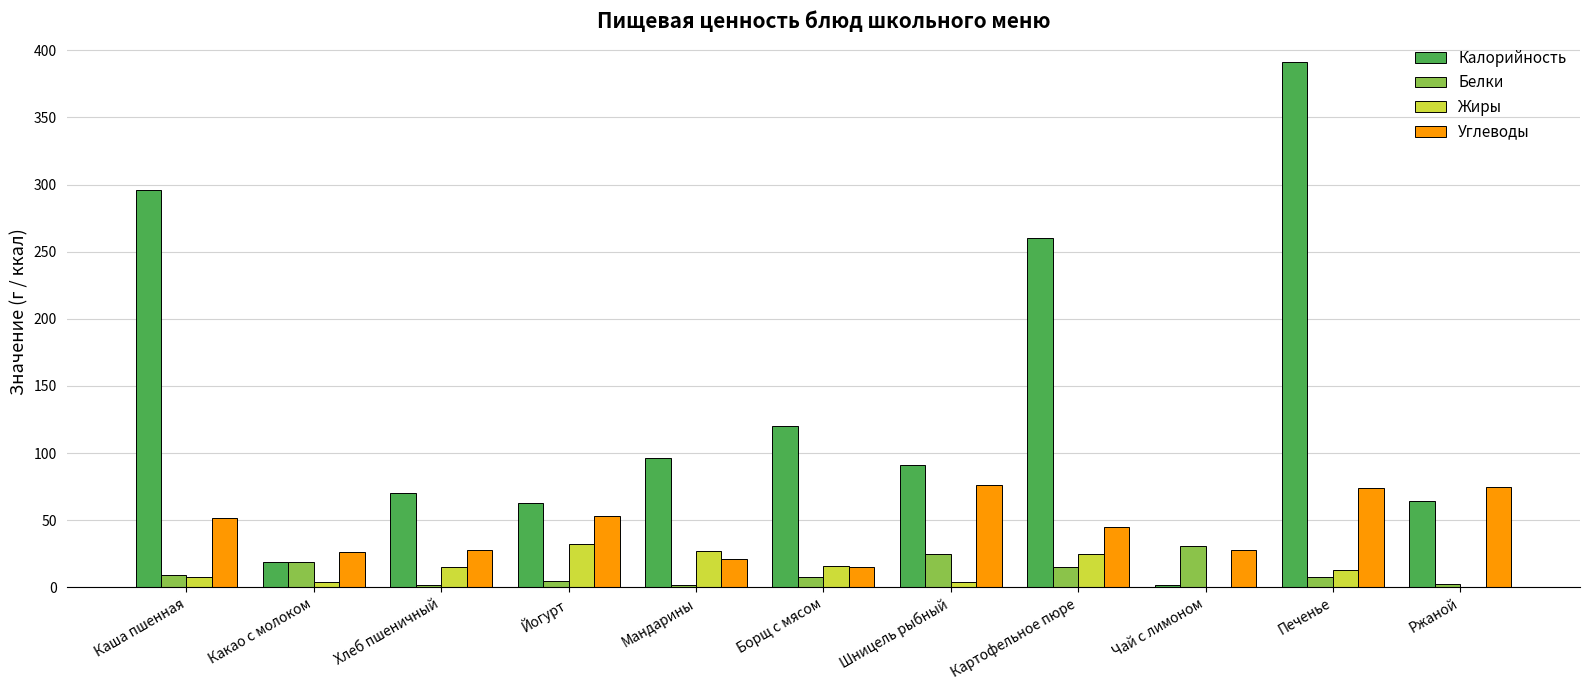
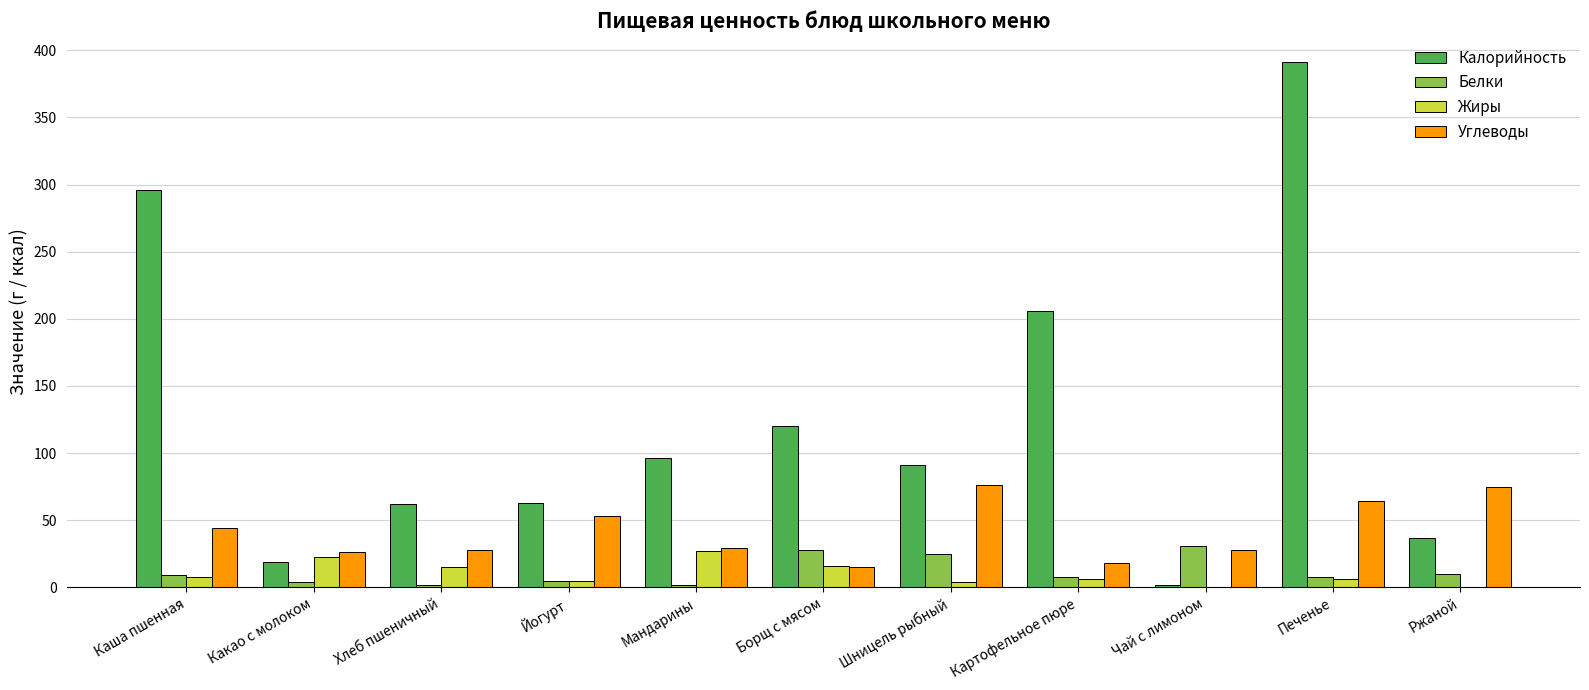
  {
    "Калорийность": {
      "Каша пшенная": 296,
      "Какао с молоком": 19,
-     "Хлеб пшеничный": 70,
+     "Хлеб пшеничный": 62,
      "Йогурт": 63,
      "Мандарины": 96,
      "Борщ с мясом": 120,
      "Шницель рыбный": 91,
-     "Картофельное пюре": 260,
+     "Картофельное пюре": 206,
      "Чай с лимоном": 2,
      "Печенье": 391,
-     "Ржаной": 64
+     "Ржаной": 37
    },
    "Белки": {
      "Каша пшенная": 9,
-     "Какао с молоком": 19,
+     "Какао с молоком": 4,
      "Хлеб пшеничный": 2,
      "Йогурт": 5,
      "Мандарины": 2,
-     "Борщ с мясом": 8,
+     "Борщ с мясом": 28,
      "Шницель рыбный": 25,
-     "Картофельное пюре": 15,
+     "Картофельное пюре": 8,
      "Чай с лимоном": 31,
      "Печенье": 8,
-     "Ржаной": 2
+     "Ржаной": 10
    },
    "Жиры": {
      "Каша пшенная": 8,
-     "Какао с молоком": 4,
+     "Какао с молоком": 23,
      "Хлеб пшеничный": 15,
-     "Йогурт": 32,
+     "Йогурт": 5,
      "Мандарины": 27,
      "Борщ с мясом": 16,
      "Шницель рыбный": 4,
-     "Картофельное пюре": 25,
+     "Картофельное пюре": 6,
      "Чай с лимоном": 0,
-     "Печенье": 13
+     "Печенье": 6
    },
    "Углеводы": {
-     "Каша пшенная": 52,
+     "Каша пшенная": 44,
      "Какао с молоком": 26,
      "Хлеб пшеничный": 28,
      "Йогурт": 53,
-     "Мандарины": 21,
+     "Мандарины": 29,
      "Борщ с мясом": 15,
      "Шницель рыбный": 76,
-     "Картофельное пюре": 45,
+     "Картофельное пюре": 18,
      "Чай с лимоном": 28,
-     "Печенье": 74,
+     "Печенье": 64,
      "Ржаной": 75
    }
  }
